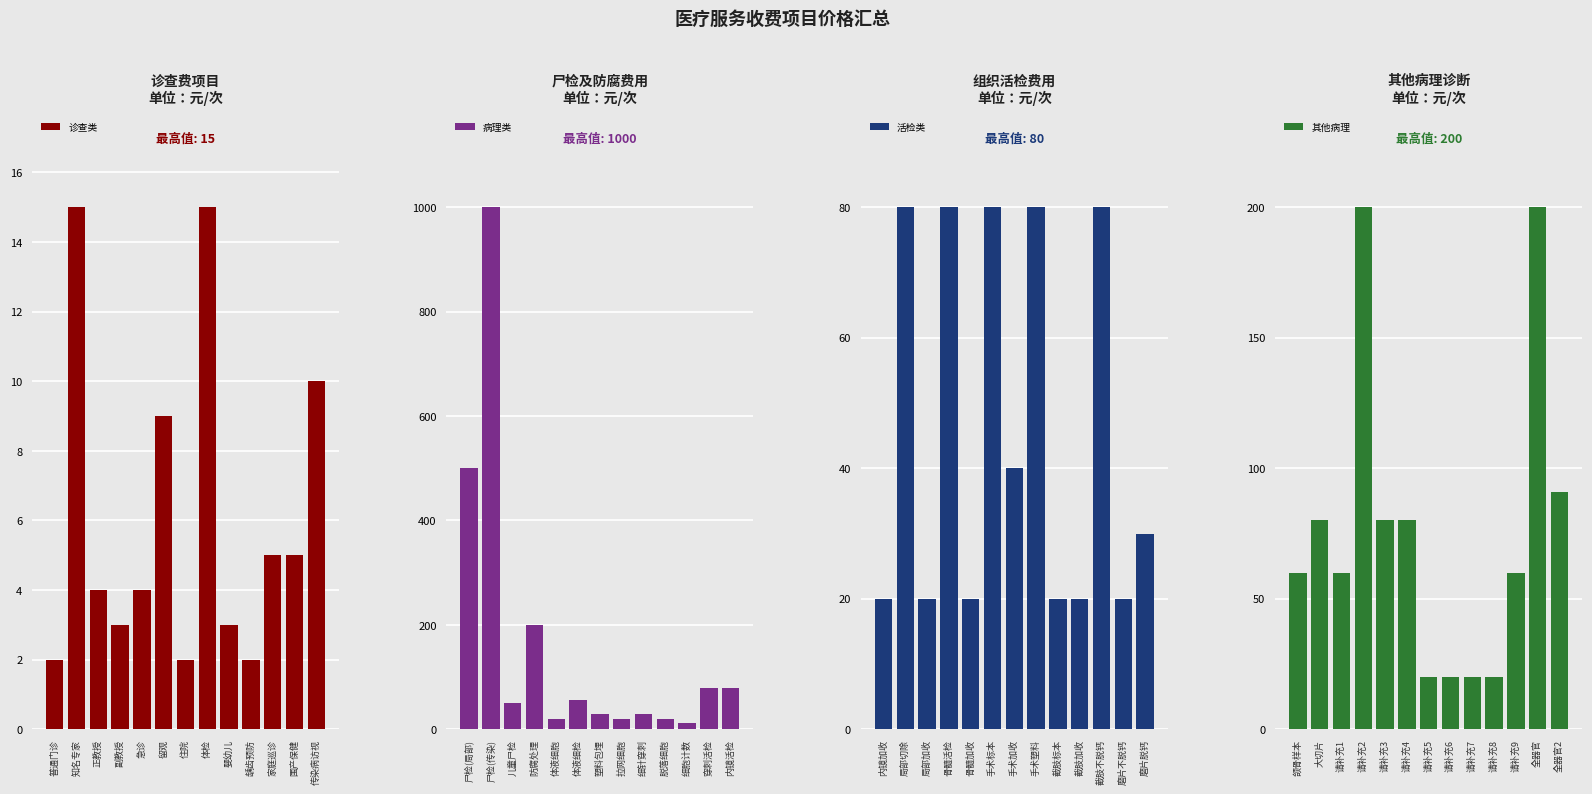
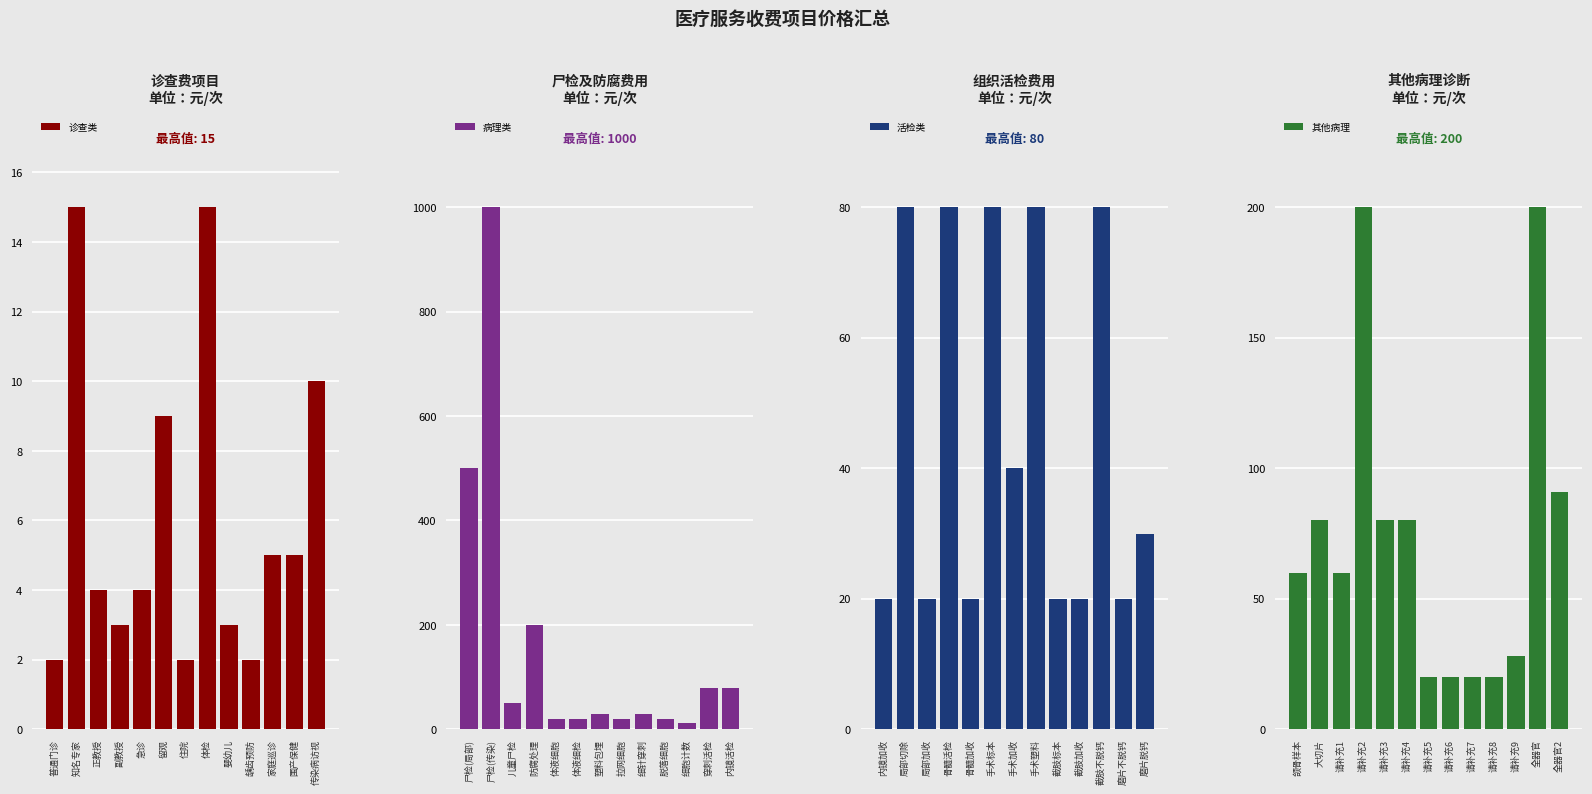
  {
    "诊查费项目 单位：元/次": {
      "普通门诊": 2.0,
      "知名专家": 15.0,
      "正教授": 4.0,
      "副教授": 3.0,
      "急诊": 4.0,
      "留观": 9.0,
      "住院": 2.0,
      "体检": 15.0,
      "婴幼儿": 3.0,
      "龋齿预防": 2.0,
      "家庭巡诊": 5.0,
      "围产保健": 5.0,
      "传染病访视": 10.0
    },
    "尸检及防腐费用 单位：元/次": {
      "尸检(局部)": 500,
      "尸检(传染)": 1000,
      "儿童尸检": 50,
      "防腐处理": 200,
      "体液细胞": 20,
-     "体液细检": 60,
+     "体液细检": 20,
      "塑料包埋": 30,
      "拉网细胞": 20,
      "细针穿刺": 30,
      "脱落细胞": 20,
      "细胞计数": 10,
      "穿刺活检": 80,
      "内镜活检": 80
    },
    "组织活检费用 单位：元/次": {
      "内镜加收": 20,
      "局部切除": 80,
      "局部加收": 20,
      "骨髓活检": 80,
      "骨髓加收": 20,
      "手术标本": 80,
      "手术加收": 40,
      "手术塑料": 80,
      "截肢标本": 20,
      "截肢加收": 20,
      "截肢不脱钙": 80,
      "磨片不脱钙": 20,
      "磨片脱钙": 30
    },
    "其他病理诊断 单位：元/次": {
      "颌骨样本": 60,
      "大切片": 80,
      "请补充1": 60,
      "请补充2": 200,
      "请补充3": 80,
      "请补充4": 80,
      "请补充5": 20,
      "请补充6": 20,
      "请补充7": 20,
      "请补充8": 20,
-     "请补充9": 60,
+     "请补充9": 28,
      "全器官": 200,
      "全器官2": 91
    }
  }
